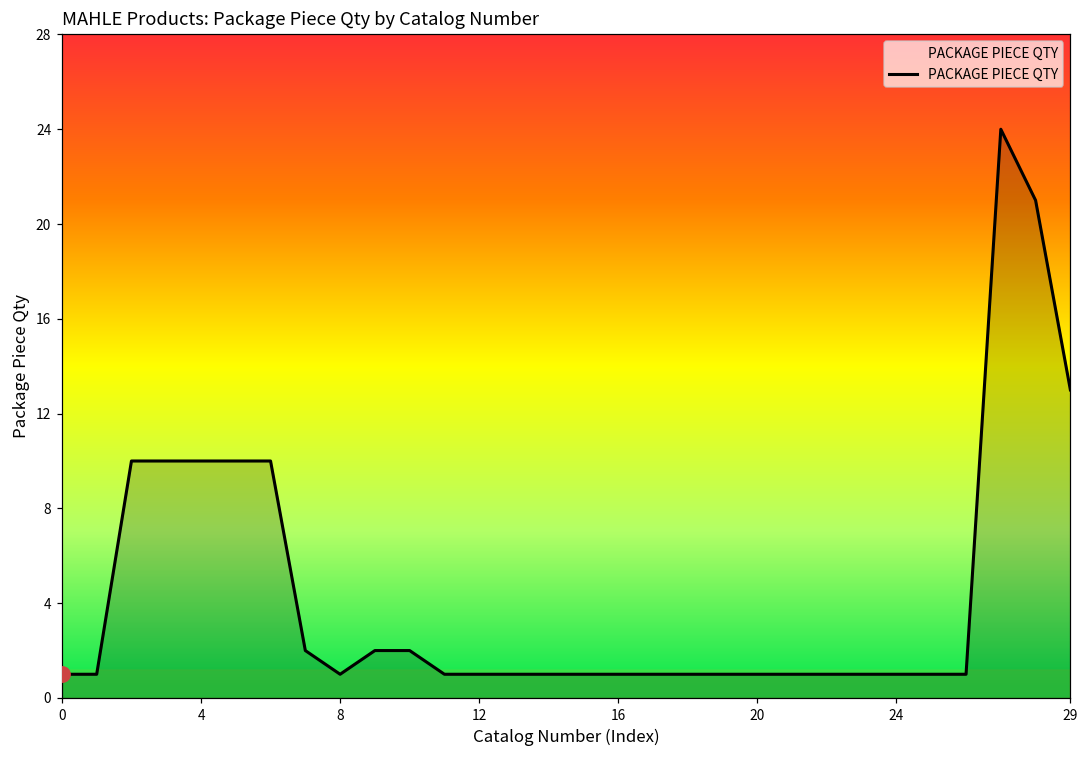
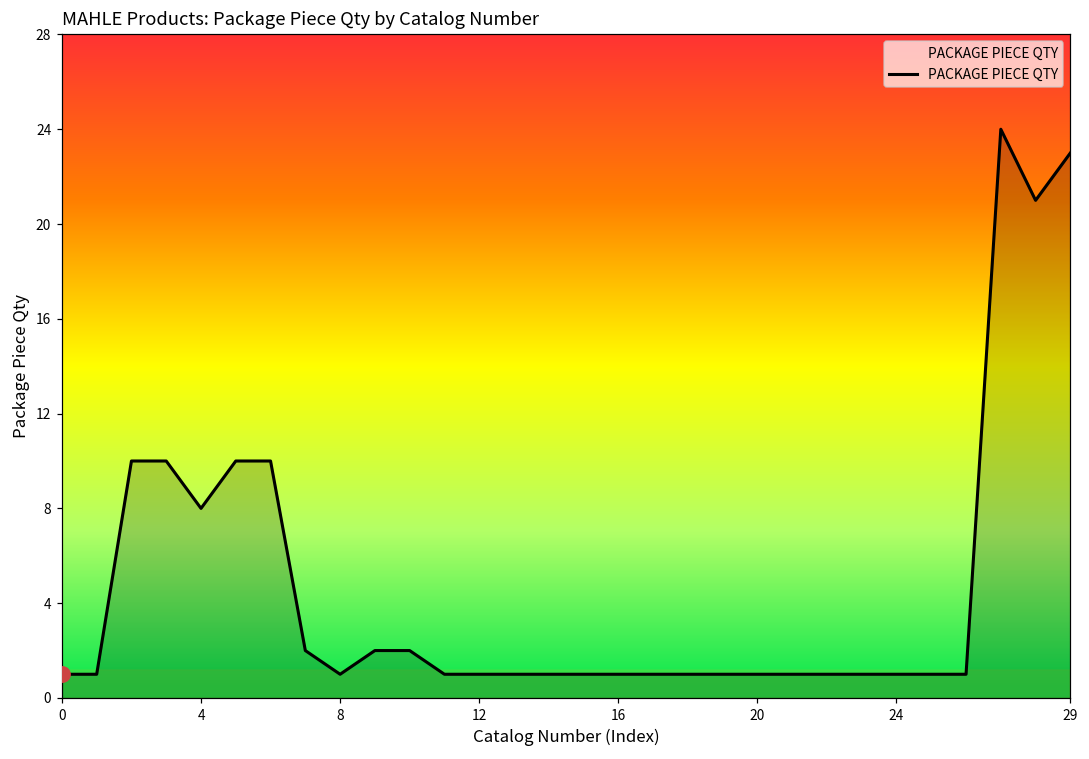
  {
    "PACKAGE PIECE QTY": {
-     "4": 10,
-     "29": 13
+     "4": 8,
+     "29": 23
    }
  }
